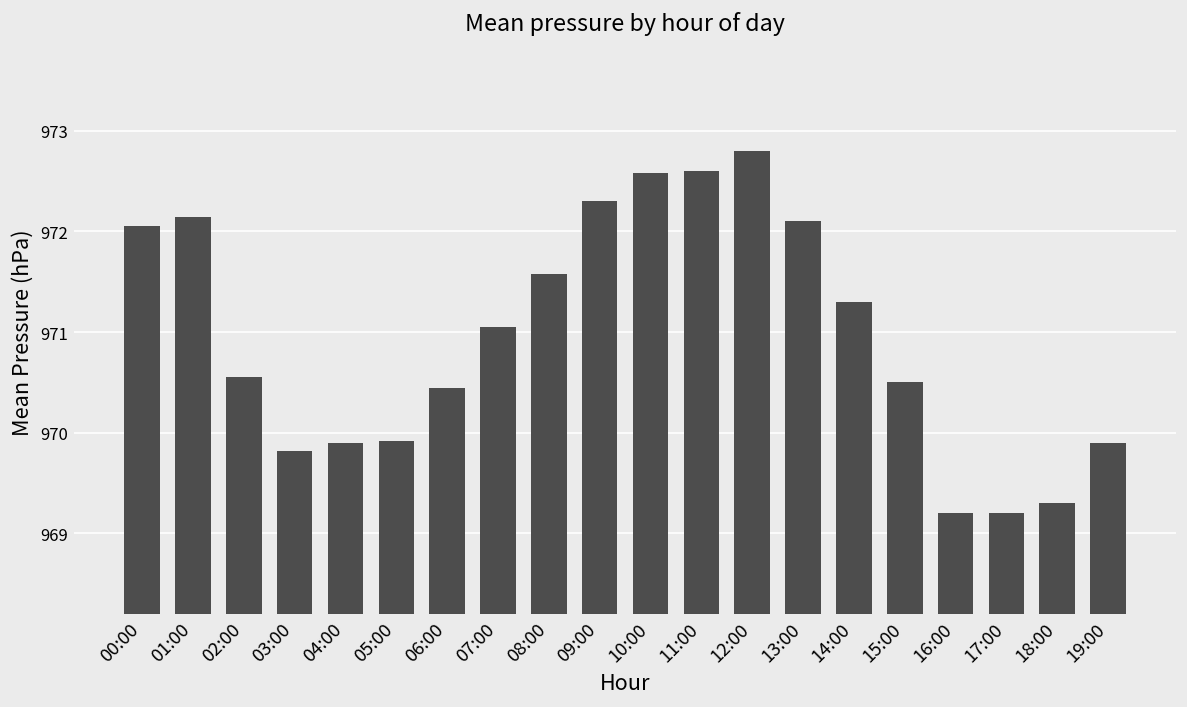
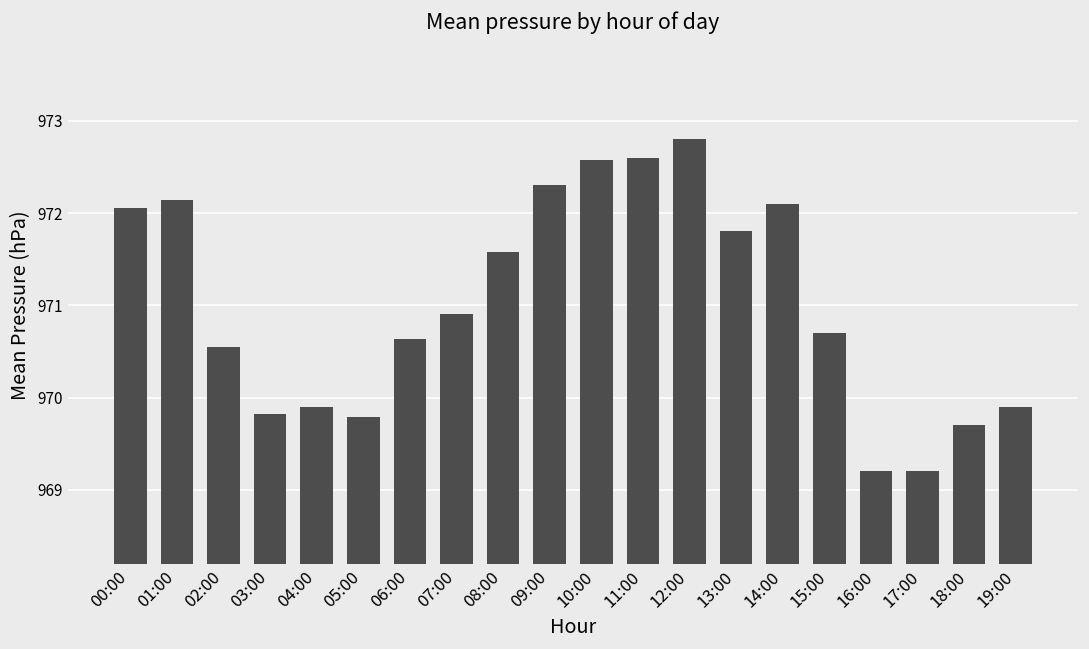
  {
    "00:00": 972.1,
    "01:00": 972.1,
    "02:00": 970.6,
    "03:00": 969.8,
    "04:00": 969.9,
-   "05:00": 969.9,
-   "06:00": 970.4,
-   "07:00": 971.1,
+   "05:00": 969.8,
+   "06:00": 970.6,
+   "07:00": 970.9,
    "08:00": 971.6,
    "09:00": 972.3,
    "10:00": 972.6,
    "11:00": 972.6,
    "12:00": 972.8,
-   "13:00": 972.1,
-   "14:00": 971.3,
-   "15:00": 970.5,
+   "13:00": 971.8,
+   "14:00": 972.1,
+   "15:00": 970.7,
    "16:00": 969.2,
    "17:00": 969.2,
-   "18:00": 969.3,
+   "18:00": 969.7,
    "19:00": 969.9
  }
